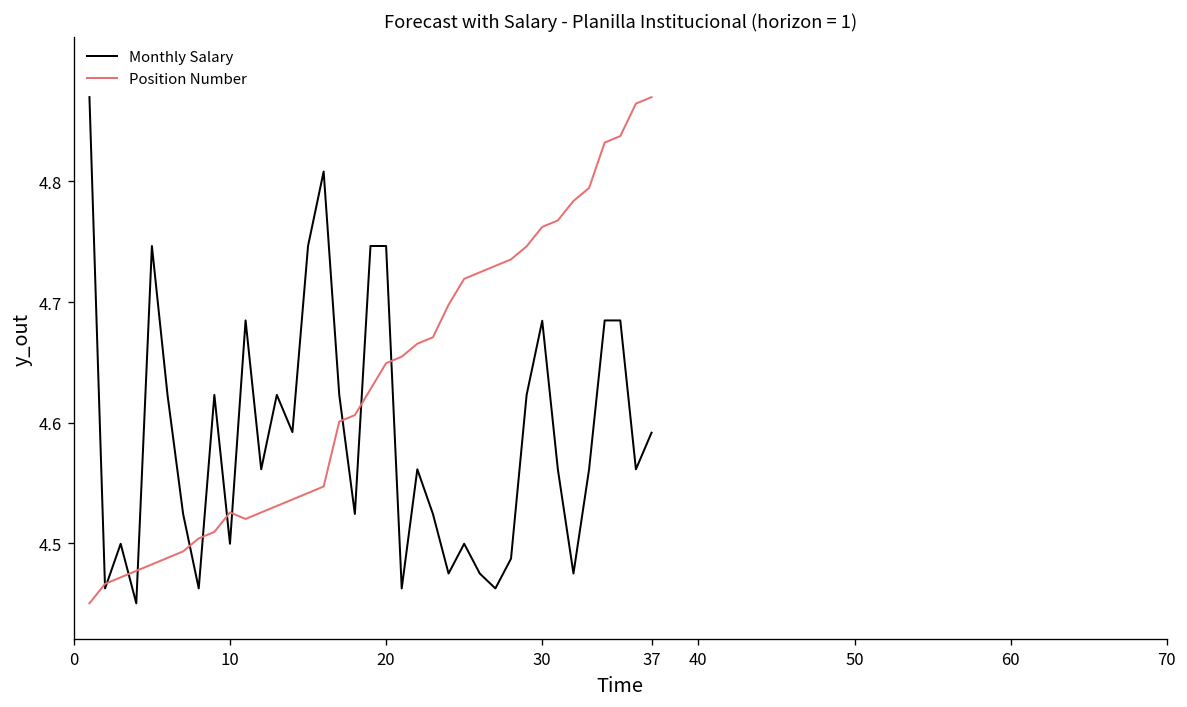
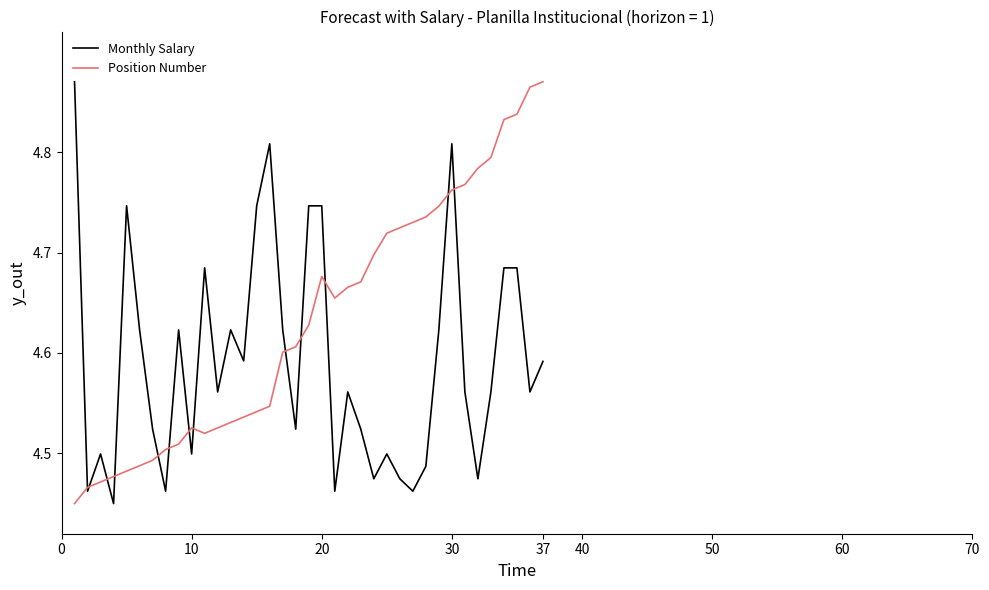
  {
    "Monthly Salary": {
      "10": 4.499,
      "20": 4.746,
-     "30": 4.684,
+     "30": 4.808,
      "37": 4.592
    },
    "Position Number": {
      "10": 4.525,
-     "20": 4.649,
+     "20": 4.676,
      "30": 4.762,
      "37": 4.870
    }
  }
